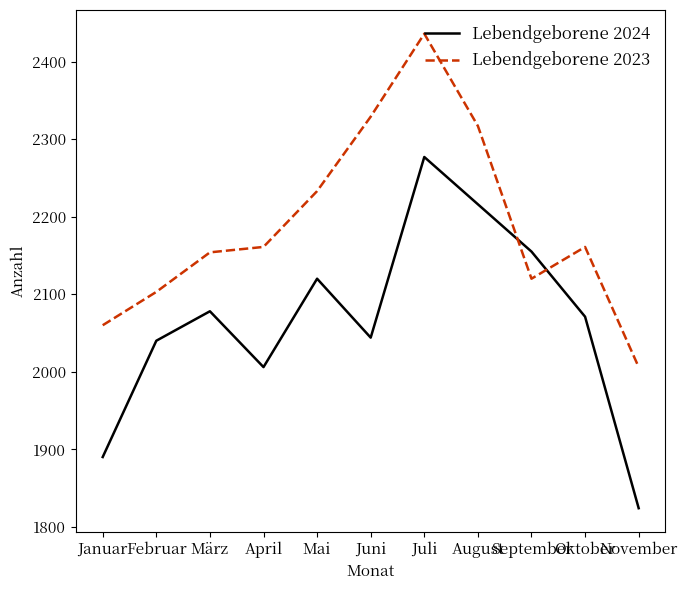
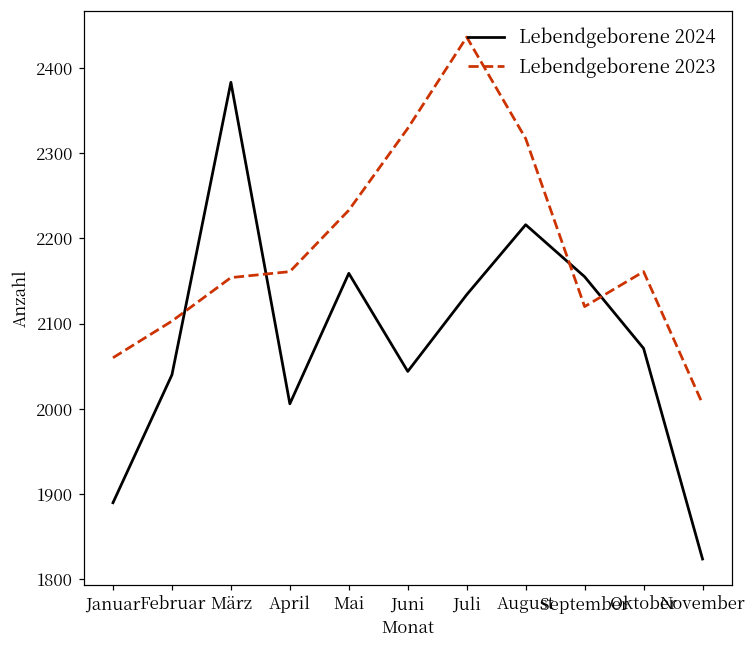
  {
    "Lebendgeborene 2024": {
      "Januar": 1890,
      "Februar": 2040,
-     "März": 2080,
+     "März": 2380,
      "April": 2010,
-     "Mai": 2120,
+     "Mai": 2160,
      "Juni": 2040,
-     "Juli": 2280
+     "Juli": 2130
    },
    "Lebendgeborene 2023": {
      "Januar": 2060,
      "Februar": 2100,
      "März": 2150,
      "April": 2160,
      "Mai": 2230,
      "Juni": 2330,
      "Juli": 2440
    }
  }
